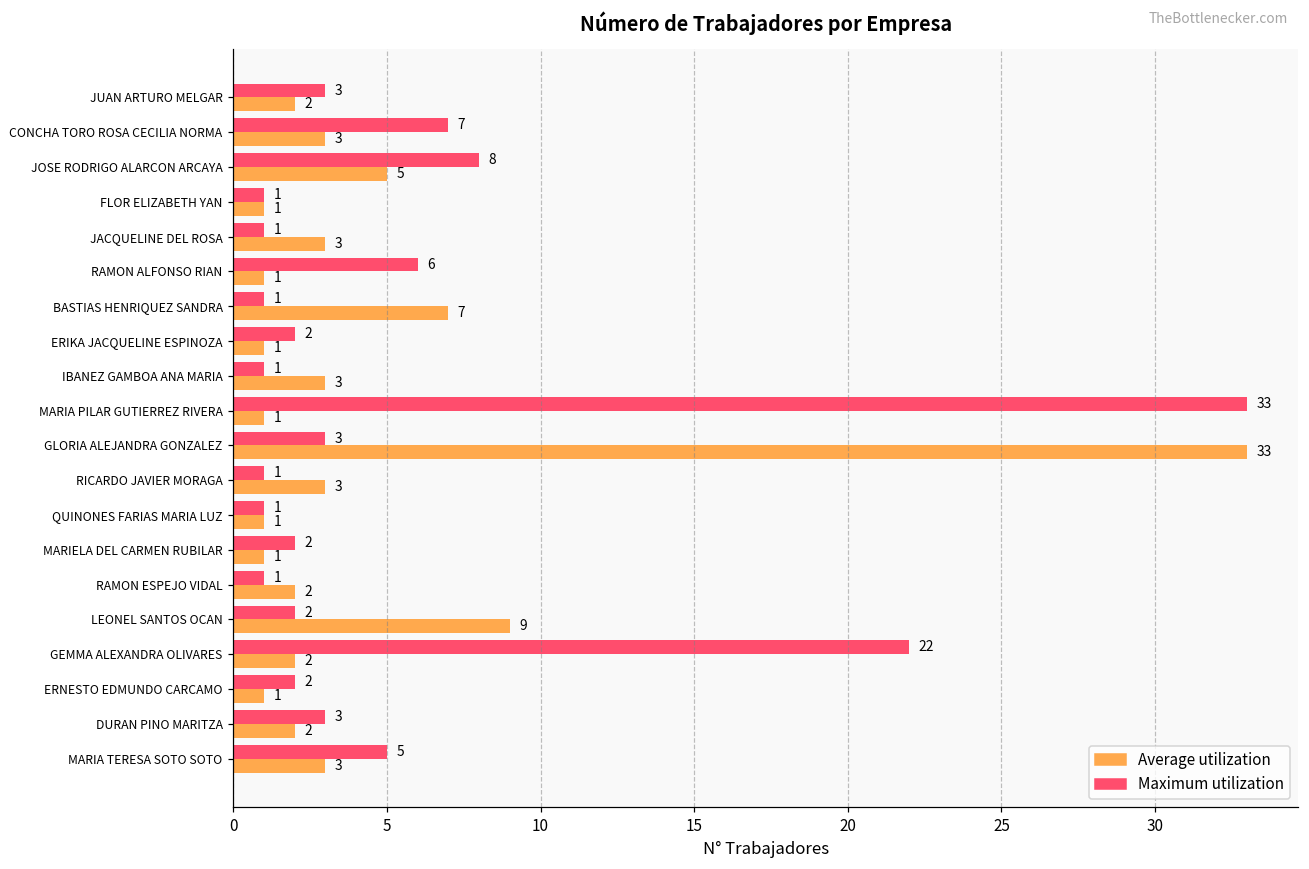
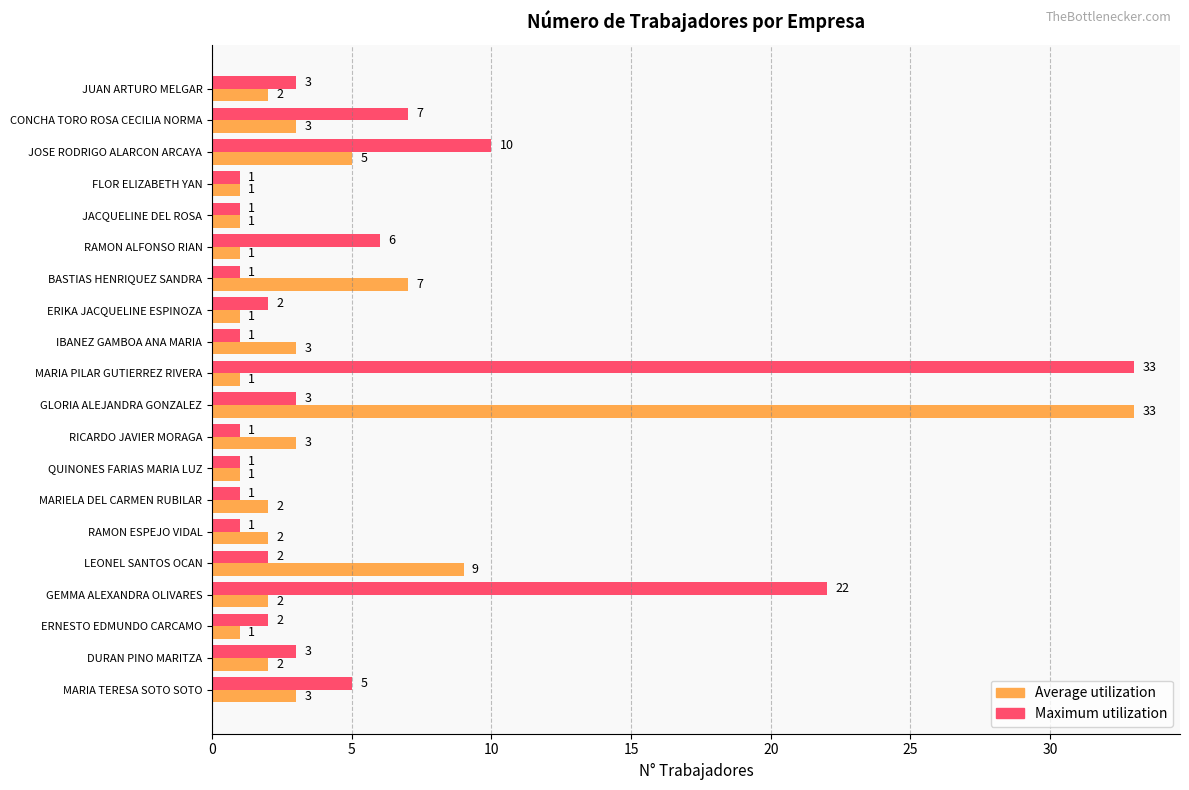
  {
    "Average utilization": {
      "JUAN ARTURO MELGAR": 2,
      "CONCHA TORO ROSA CECILIA NORMA": 3,
      "JOSE RODRIGO ALARCON ARCAYA": 5,
      "FLOR ELIZABETH YAN": 1,
-     "JACQUELINE DEL ROSA": 3,
+     "JACQUELINE DEL ROSA": 1,
      "RAMON ALFONSO RIAN": 1,
      "BASTIAS HENRIQUEZ SANDRA": 7,
      "ERIKA JACQUELINE ESPINOZA": 1,
      "IBANEZ GAMBOA ANA MARIA": 3,
      "MARIA PILAR GUTIERREZ RIVERA": 1,
      "GLORIA ALEJANDRA GONZALEZ": 33,
      "RICARDO JAVIER MORAGA": 3,
      "QUINONES FARIAS MARIA LUZ": 1,
-     "MARIELA DEL CARMEN RUBILAR": 1,
+     "MARIELA DEL CARMEN RUBILAR": 2,
      "RAMON ESPEJO VIDAL": 2,
      "LEONEL SANTOS OCAN": 9,
      "GEMMA ALEXANDRA OLIVARES": 2,
      "ERNESTO EDMUNDO CARCAMO": 1,
      "DURAN PINO MARITZA": 2,
      "MARIA TERESA SOTO SOTO": 3
    },
    "Maximum utilization": {
      "JUAN ARTURO MELGAR": 3,
      "CONCHA TORO ROSA CECILIA NORMA": 7,
-     "JOSE RODRIGO ALARCON ARCAYA": 8,
+     "JOSE RODRIGO ALARCON ARCAYA": 10,
      "FLOR ELIZABETH YAN": 1,
      "JACQUELINE DEL ROSA": 1,
      "RAMON ALFONSO RIAN": 6,
      "BASTIAS HENRIQUEZ SANDRA": 1,
      "ERIKA JACQUELINE ESPINOZA": 2,
      "IBANEZ GAMBOA ANA MARIA": 1,
      "MARIA PILAR GUTIERREZ RIVERA": 33,
      "GLORIA ALEJANDRA GONZALEZ": 3,
      "RICARDO JAVIER MORAGA": 1,
      "QUINONES FARIAS MARIA LUZ": 1,
-     "MARIELA DEL CARMEN RUBILAR": 2,
+     "MARIELA DEL CARMEN RUBILAR": 1,
      "RAMON ESPEJO VIDAL": 1,
      "LEONEL SANTOS OCAN": 2,
      "GEMMA ALEXANDRA OLIVARES": 22,
      "ERNESTO EDMUNDO CARCAMO": 2,
      "DURAN PINO MARITZA": 3,
      "MARIA TERESA SOTO SOTO": 5
    }
  }
